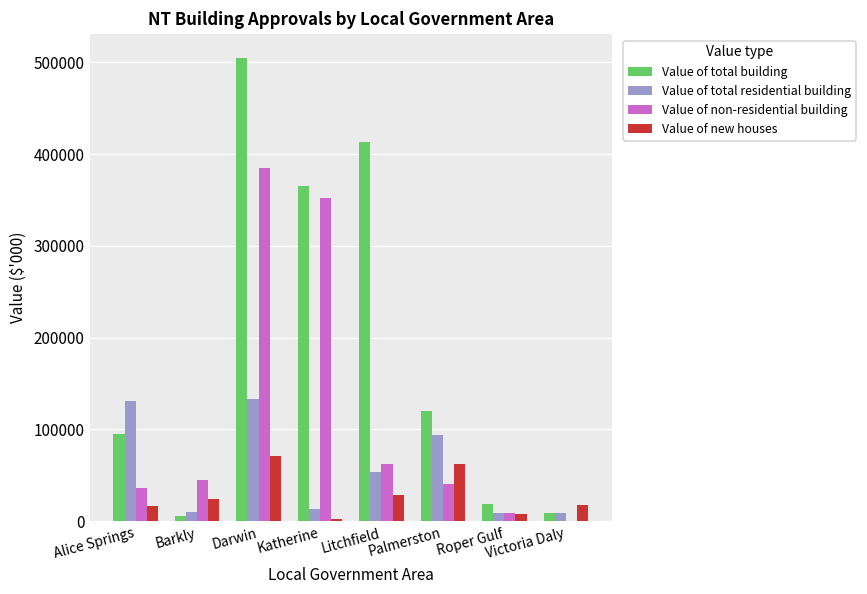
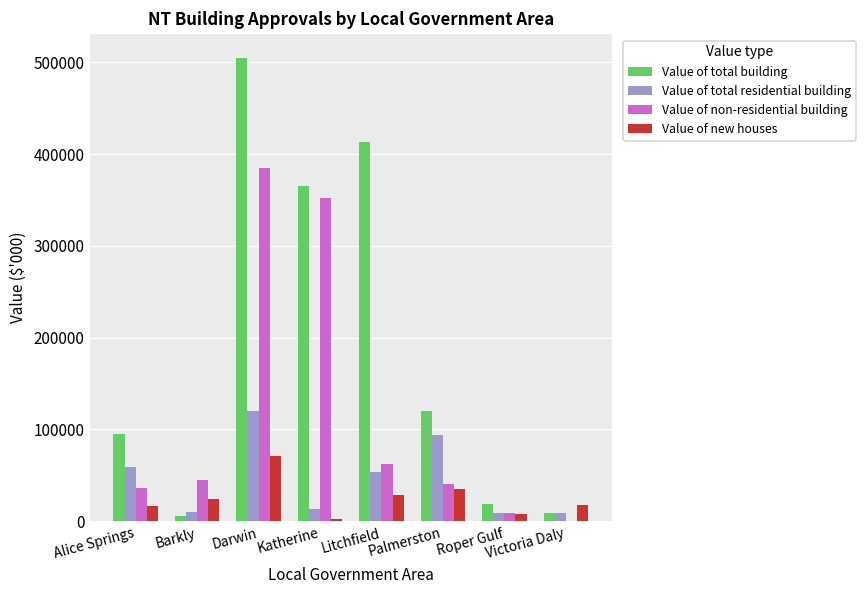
  {
    "Value of total building": {
      "Alice Springs": 90000,
      "Barkly": 10000,
      "Darwin": 510000,
      "Katherine": 370000,
      "Litchfield": 410000,
      "Palmerston": 120000,
      "Roper Gulf": 20000,
      "Victoria Daly": 10000
    },
    "Value of total residential building": {
-     "Alice Springs": 130000,
+     "Alice Springs": 60000,
      "Barkly": 10000,
-     "Darwin": 130000,
+     "Darwin": 120000,
      "Katherine": 10000,
      "Litchfield": 50000,
      "Palmerston": 90000,
      "Roper Gulf": 10000,
      "Victoria Daly": 10000
    },
    "Value of non-residential building": {
      "Alice Springs": 40000,
      "Barkly": 40000,
      "Darwin": 380000,
      "Katherine": 350000,
      "Litchfield": 60000,
      "Palmerston": 40000,
      "Roper Gulf": 10000
    },
    "Value of new houses": {
      "Alice Springs": 20000,
      "Barkly": 20000,
      "Darwin": 70000,
      "Litchfield": 30000,
-     "Palmerston": 60000,
+     "Palmerston": 40000,
      "Roper Gulf": 10000,
      "Victoria Daly": 20000
    }
  }
